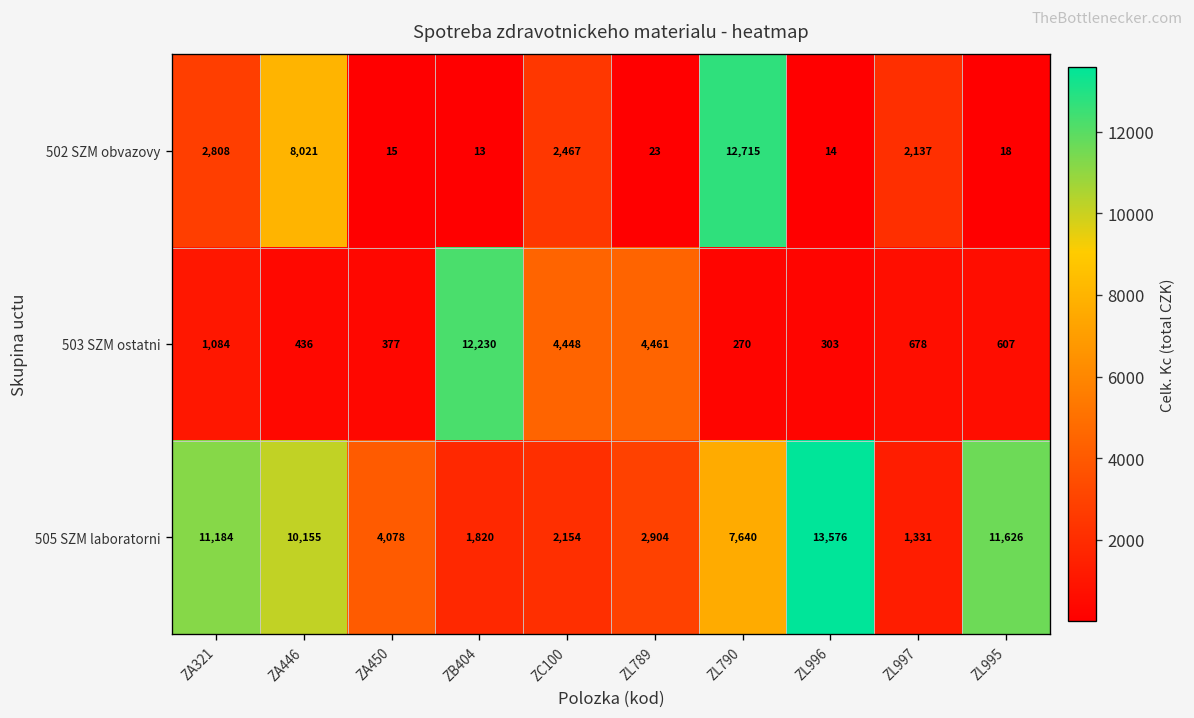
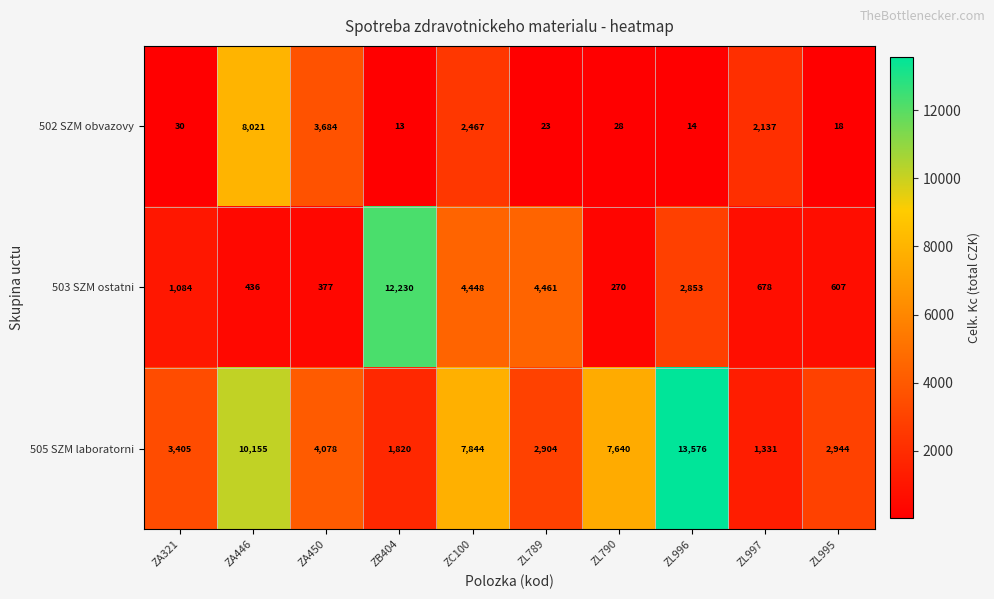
  {
    "502 SZM obvazovy": {
-     "ZA321": "2,808",
+     "ZA321": "30",
      "ZA446": "8,021",
-     "ZA450": "15",
+     "ZA450": "3,684",
      "ZB404": "13",
      "ZC100": "2,467",
      "ZL789": "23",
-     "ZL790": "12,715",
+     "ZL790": "28",
      "ZL996": "14",
      "ZL997": "2,137",
      "ZL995": "18"
    },
    "503 SZM ostatni": {
      "ZA321": "1,084",
      "ZA446": "436",
      "ZA450": "377",
      "ZB404": "12,230",
      "ZC100": "4,448",
      "ZL789": "4,461",
      "ZL790": "270",
-     "ZL996": "303",
+     "ZL996": "2,853",
      "ZL997": "678",
      "ZL995": "607"
    },
    "505 SZM laboratorni": {
-     "ZA321": "11,184",
+     "ZA321": "3,405",
      "ZA446": "10,155",
      "ZA450": "4,078",
      "ZB404": "1,820",
-     "ZC100": "2,154",
+     "ZC100": "7,844",
      "ZL789": "2,904",
      "ZL790": "7,640",
      "ZL996": "13,576",
      "ZL997": "1,331",
-     "ZL995": "11,626"
+     "ZL995": "2,944"
    }
  }
